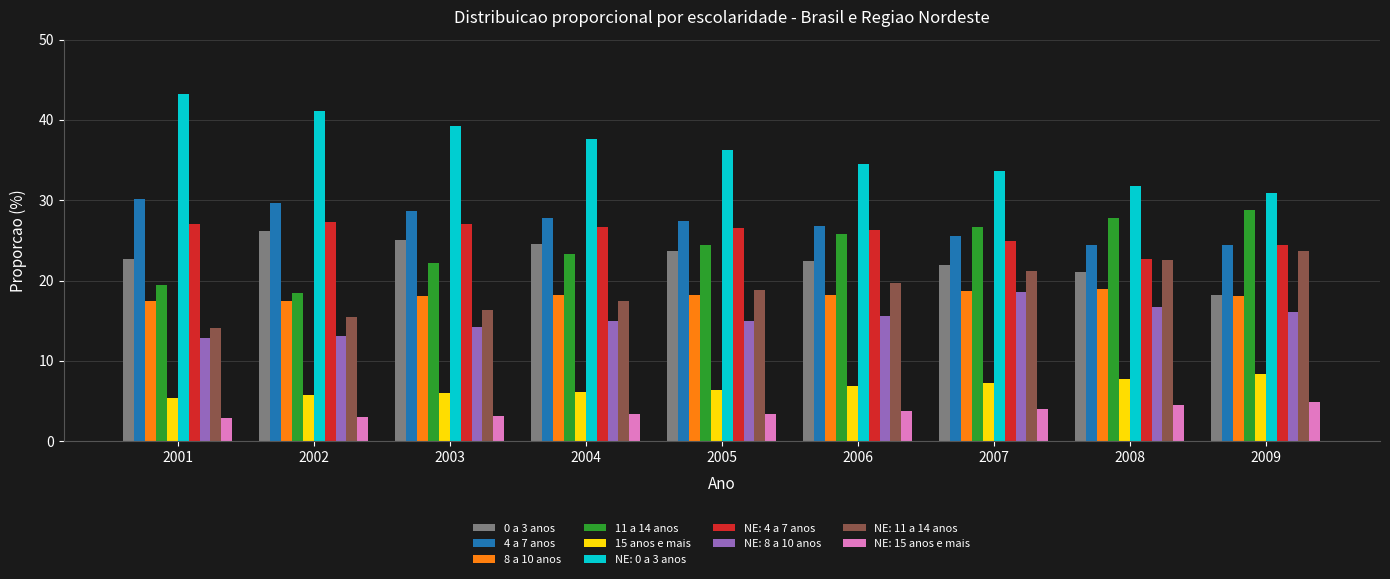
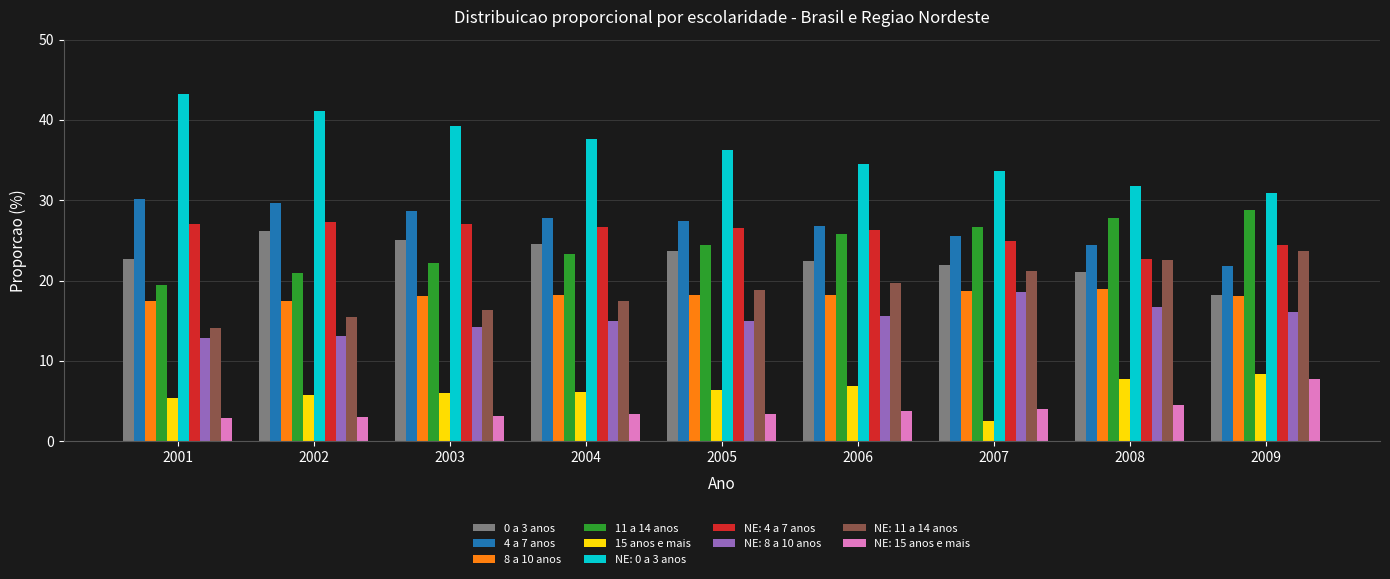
  {
    "0 a 3 anos": {
      "2001": 23,
      "2002": 26,
      "2003": 25,
      "2004": 25,
      "2005": 24,
      "2006": 22,
      "2007": 22,
      "2008": 21,
      "2009": 18
    },
    "4 a 7 anos": {
      "2001": 30,
      "2002": 30,
      "2003": 29,
      "2004": 28,
      "2005": 27,
      "2006": 27,
      "2007": 26,
      "2008": 24,
-     "2009": 24
+     "2009": 22
    },
    "8 a 10 anos": {
      "2001": 17,
      "2002": 17,
      "2003": 18,
      "2004": 18,
      "2005": 18,
      "2006": 18,
      "2007": 19,
      "2008": 19,
      "2009": 18
    },
    "11 a 14 anos": {
      "2001": 19,
-     "2002": 18,
+     "2002": 21,
      "2003": 22,
      "2004": 23,
      "2005": 24,
      "2006": 26,
      "2007": 27,
      "2008": 28,
      "2009": 29
    },
    "15 anos e mais": {
      "2001": 5,
      "2002": 6,
      "2003": 6,
      "2004": 6,
      "2005": 6,
      "2006": 7,
-     "2007": 7,
+     "2007": 3,
      "2008": 8,
      "2009": 8
    },
    "NE: 0 a 3 anos": {
      "2001": 43,
      "2002": 41,
      "2003": 39,
      "2004": 38,
      "2005": 36,
      "2006": 35,
      "2007": 34,
      "2008": 32,
      "2009": 31
    },
    "NE: 4 a 7 anos": {
      "2001": 27,
      "2002": 27,
      "2003": 27,
      "2004": 27,
      "2005": 27,
      "2006": 26,
      "2007": 25,
      "2008": 23,
      "2009": 24
    },
    "NE: 8 a 10 anos": {
      "2001": 13,
      "2002": 13,
      "2003": 14,
      "2004": 15,
      "2005": 15,
      "2006": 16,
      "2007": 19,
      "2008": 17,
      "2009": 16
    },
    "NE: 11 a 14 anos": {
      "2001": 14,
      "2002": 15,
      "2003": 16,
      "2004": 17,
      "2005": 19,
      "2006": 20,
      "2007": 21,
      "2008": 23,
      "2009": 24
    },
    "NE: 15 anos e mais": {
      "2001": 3,
      "2002": 3,
      "2003": 3,
      "2004": 3,
      "2005": 3,
      "2006": 4,
      "2007": 4,
      "2008": 4,
-     "2009": 5
+     "2009": 8
    }
  }
